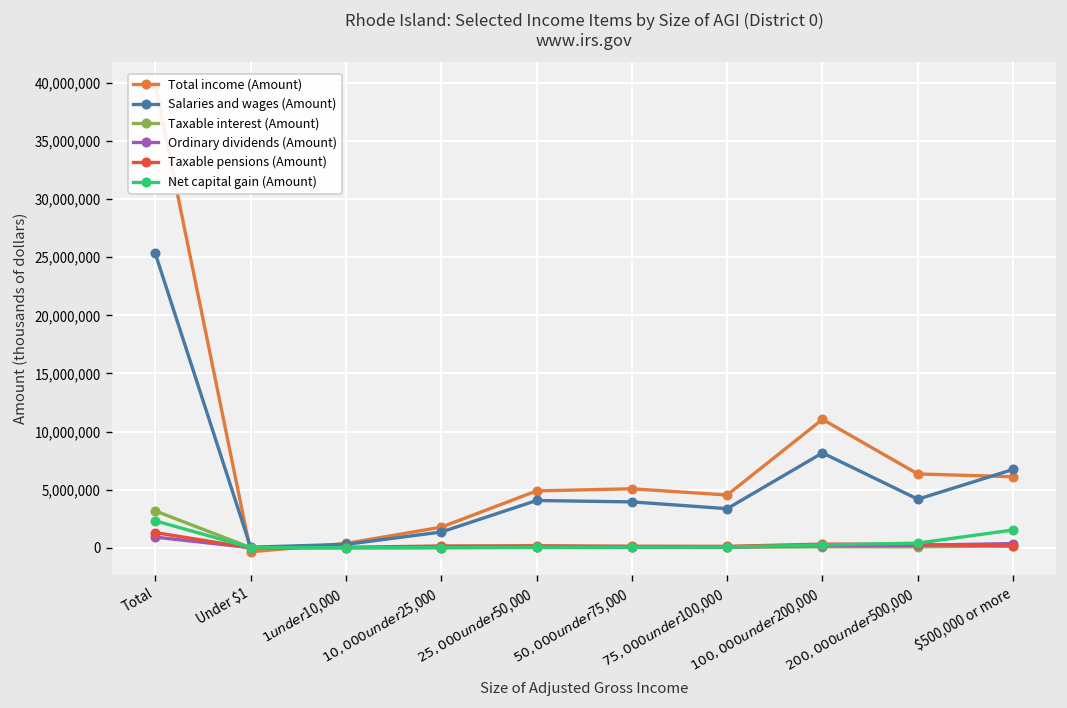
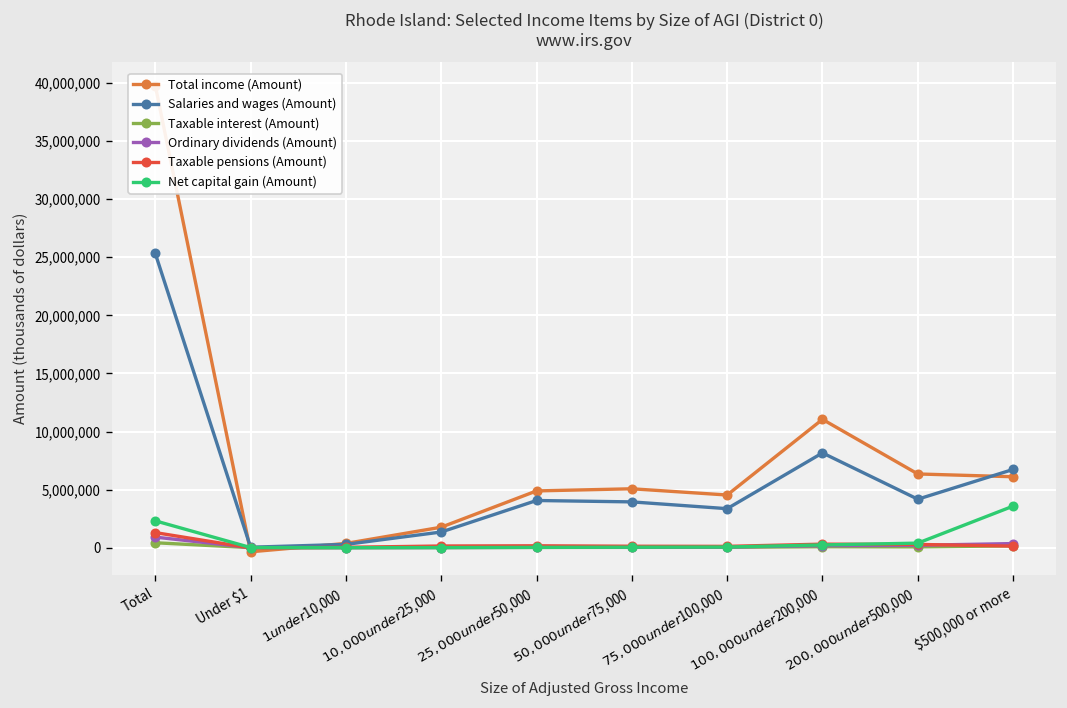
  {
    "Salaries and wages (Amount)": {
      "Total": "25,000,000",
      "$500,000 or more": "7,000,000"
    },
    "Taxable interest (Amount)": {
-     "Total": "3,000,000"
+     "Total": "0"
    },
    "Ordinary dividends (Amount)": {
      "Total": "1,000,000"
    },
    "Net capital gain (Amount)": {
      "Total": "2,000,000",
-     "$500,000 or more": "2,000,000"
+     "$500,000 or more": "4,000,000"
    }
  }
